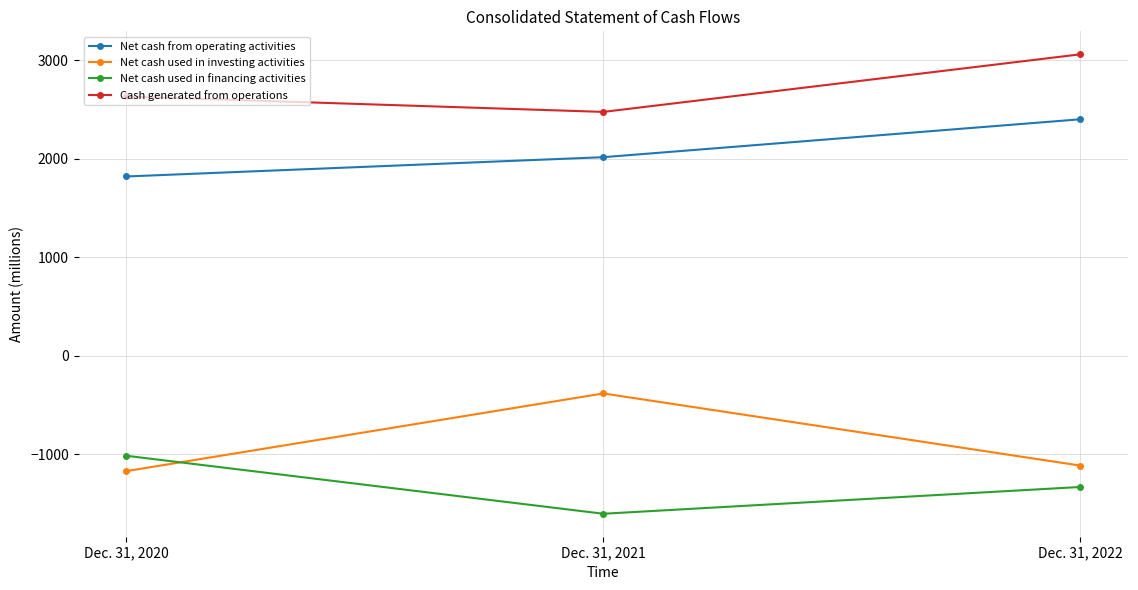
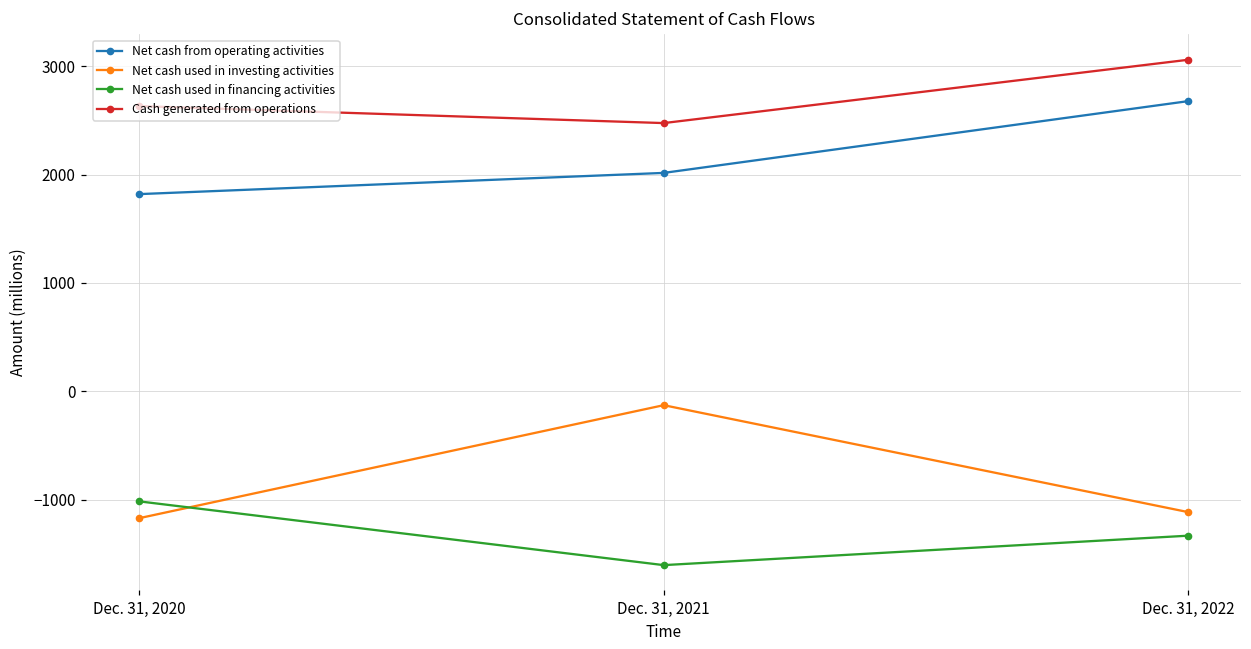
  {
    "Net cash from operating activities": {
      "Dec. 31, 2020": 1800,
      "Dec. 31, 2021": 2000,
-     "Dec. 31, 2022": 2400
+     "Dec. 31, 2022": 2700
    },
    "Net cash used in investing activities": {
      "Dec. 31, 2020": -1200,
-     "Dec. 31, 2021": -400,
+     "Dec. 31, 2021": -100,
      "Dec. 31, 2022": -1100
    },
    "Net cash used in financing activities": {
      "Dec. 31, 2020": -1000,
      "Dec. 31, 2021": -1600,
      "Dec. 31, 2022": -1300
    },
    "Cash generated from operations": {
      "Dec. 31, 2021": 2500,
      "Dec. 31, 2022": 3100
    }
  }
